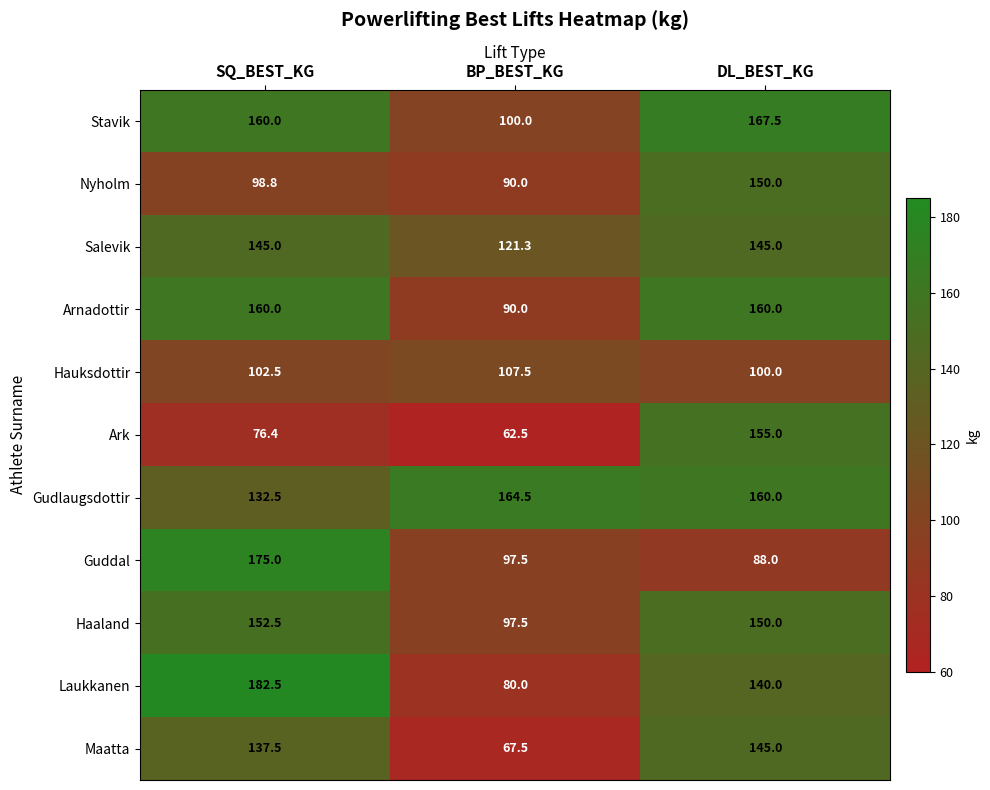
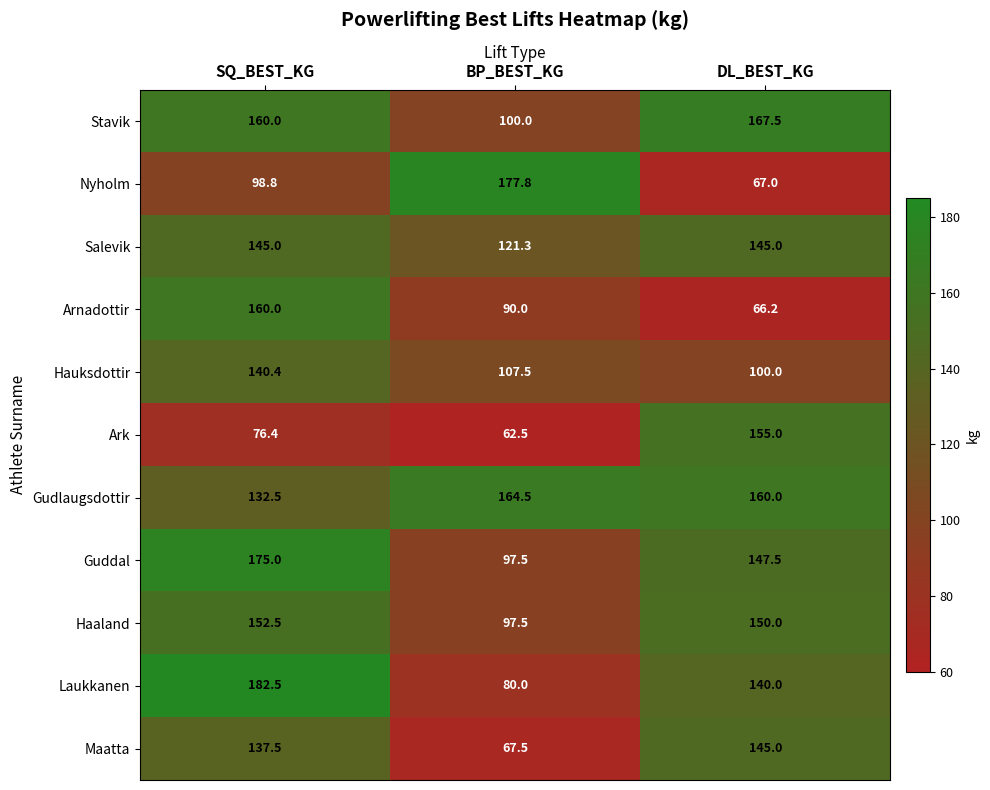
  {
    "Stavik": {
      "SQ_BEST_KG": 160.0,
      "BP_BEST_KG": 100.0,
      "DL_BEST_KG": 167.5
    },
    "Nyholm": {
      "SQ_BEST_KG": 98.8,
-     "BP_BEST_KG": 90.0,
-     "DL_BEST_KG": 150.0
+     "BP_BEST_KG": 177.8,
+     "DL_BEST_KG": 67.0
    },
    "Salevik": {
      "SQ_BEST_KG": 145.0,
      "BP_BEST_KG": 121.3,
      "DL_BEST_KG": 145.0
    },
    "Arnadottir": {
      "SQ_BEST_KG": 160.0,
      "BP_BEST_KG": 90.0,
-     "DL_BEST_KG": 160.0
+     "DL_BEST_KG": 66.2
    },
    "Hauksdottir": {
-     "SQ_BEST_KG": 102.5,
+     "SQ_BEST_KG": 140.4,
      "BP_BEST_KG": 107.5,
      "DL_BEST_KG": 100.0
    },
    "Ark": {
      "SQ_BEST_KG": 76.4,
      "BP_BEST_KG": 62.5,
      "DL_BEST_KG": 155.0
    },
    "Gudlaugsdottir": {
      "SQ_BEST_KG": 132.5,
      "BP_BEST_KG": 164.5,
      "DL_BEST_KG": 160.0
    },
    "Guddal": {
      "SQ_BEST_KG": 175.0,
      "BP_BEST_KG": 97.5,
-     "DL_BEST_KG": 88.0
+     "DL_BEST_KG": 147.5
    },
    "Haaland": {
      "SQ_BEST_KG": 152.5,
      "BP_BEST_KG": 97.5,
      "DL_BEST_KG": 150.0
    },
    "Laukkanen": {
      "SQ_BEST_KG": 182.5,
      "BP_BEST_KG": 80.0,
      "DL_BEST_KG": 140.0
    },
    "Maatta": {
      "SQ_BEST_KG": 137.5,
      "BP_BEST_KG": 67.5,
      "DL_BEST_KG": 145.0
    }
  }
